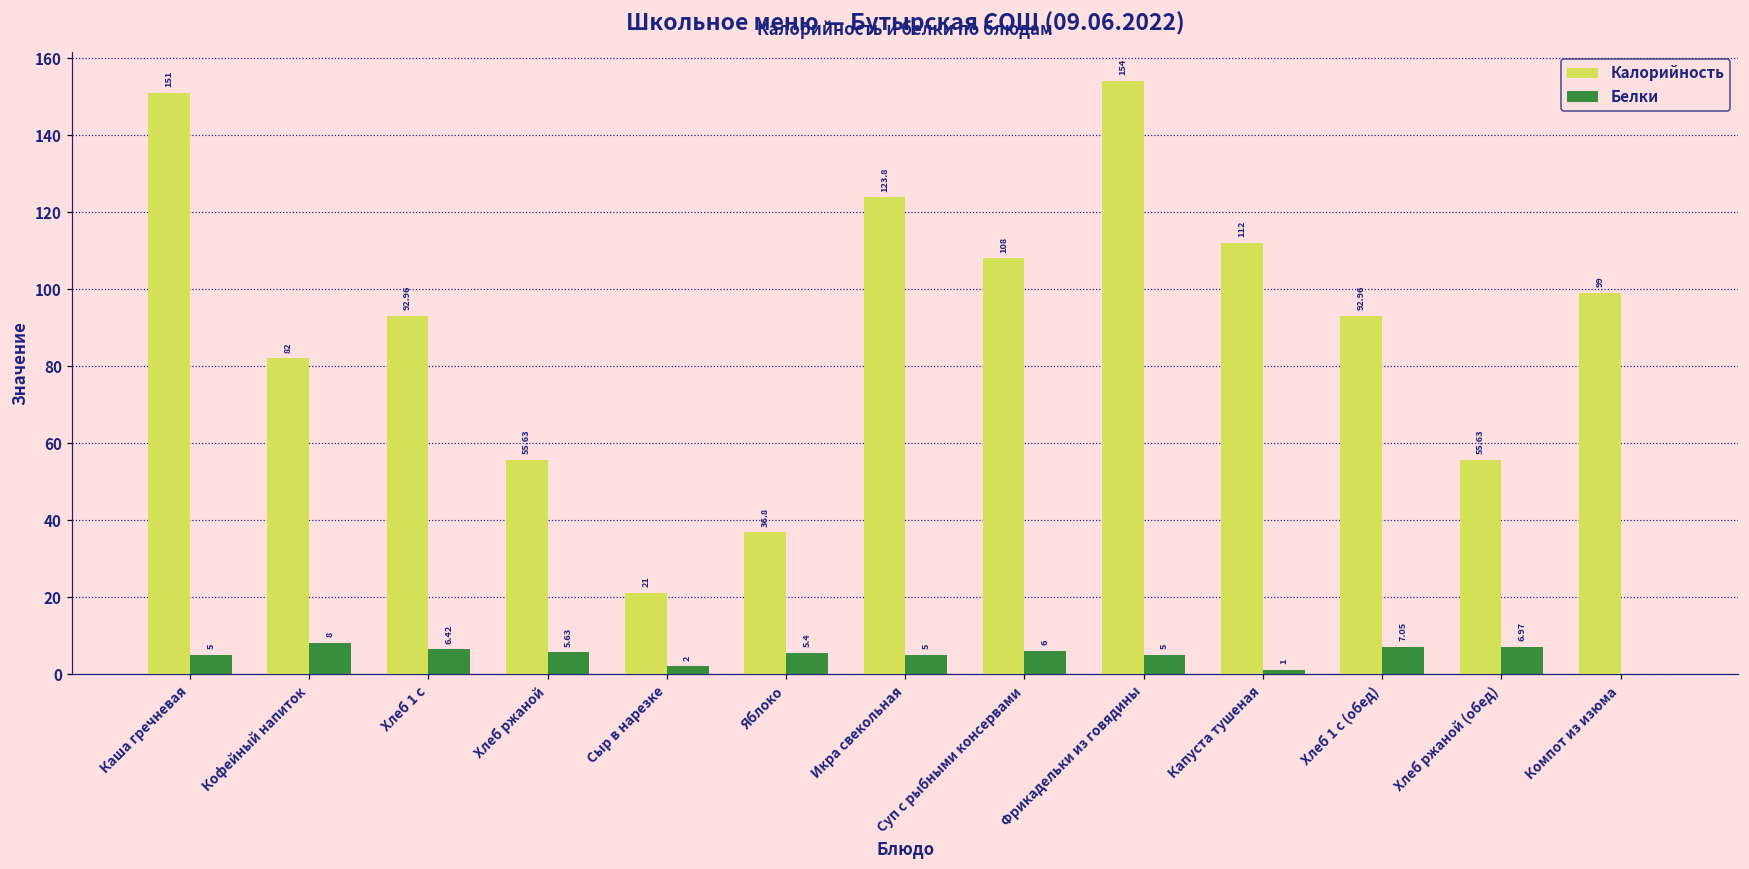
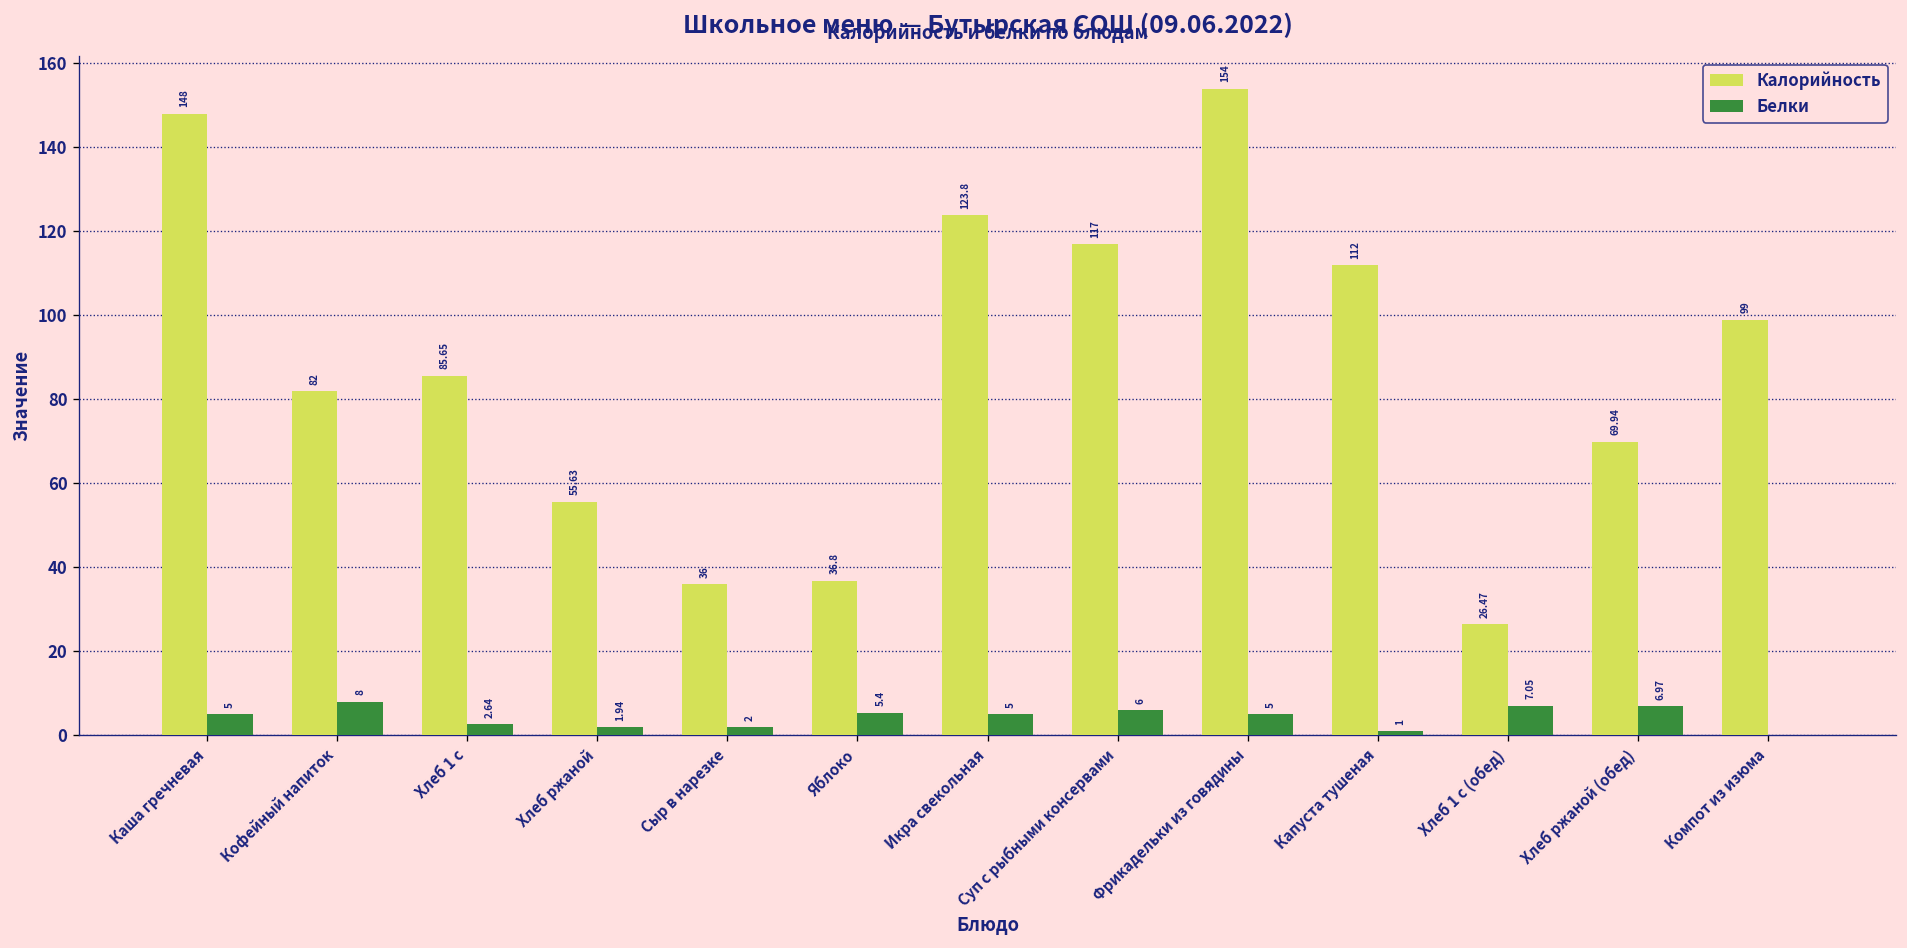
  {
    "Калорийность": {
-     "Каша гречневая": 151,
+     "Каша гречневая": 148,
      "Кофейный напиток": 82,
-     "Хлеб 1 с": 92.96,
+     "Хлеб 1 с": 85.65,
      "Хлеб ржаной": 55.63,
-     "Сыр в нарезке": 21,
+     "Сыр в нарезке": 36,
      "Яблоко": 36.8,
      "Икра свекольная": 123.8,
-     "Суп с рыбными консервами": 108,
+     "Суп с рыбными консервами": 117,
      "Фрикадельки из говядины": 154,
      "Капуста тушеная": 112,
-     "Хлеб 1 с (обед)": 92.96,
-     "Хлеб ржаной (обед)": 55.63,
+     "Хлеб 1 с (обед)": 26.47,
+     "Хлеб ржаной (обед)": 69.94,
      "Компот из изюма": 99
    },
    "Белки": {
      "Каша гречневая": 5,
      "Кофейный напиток": 8,
-     "Хлеб 1 с": 6.42,
-     "Хлеб ржаной": 5.63,
+     "Хлеб 1 с": 2.64,
+     "Хлеб ржаной": 1.94,
      "Сыр в нарезке": 2,
      "Яблоко": 5.4,
      "Икра свекольная": 5,
      "Суп с рыбными консервами": 6,
      "Фрикадельки из говядины": 5,
      "Капуста тушеная": 1,
      "Хлеб 1 с (обед)": 7.05,
      "Хлеб ржаной (обед)": 6.97
    }
  }
